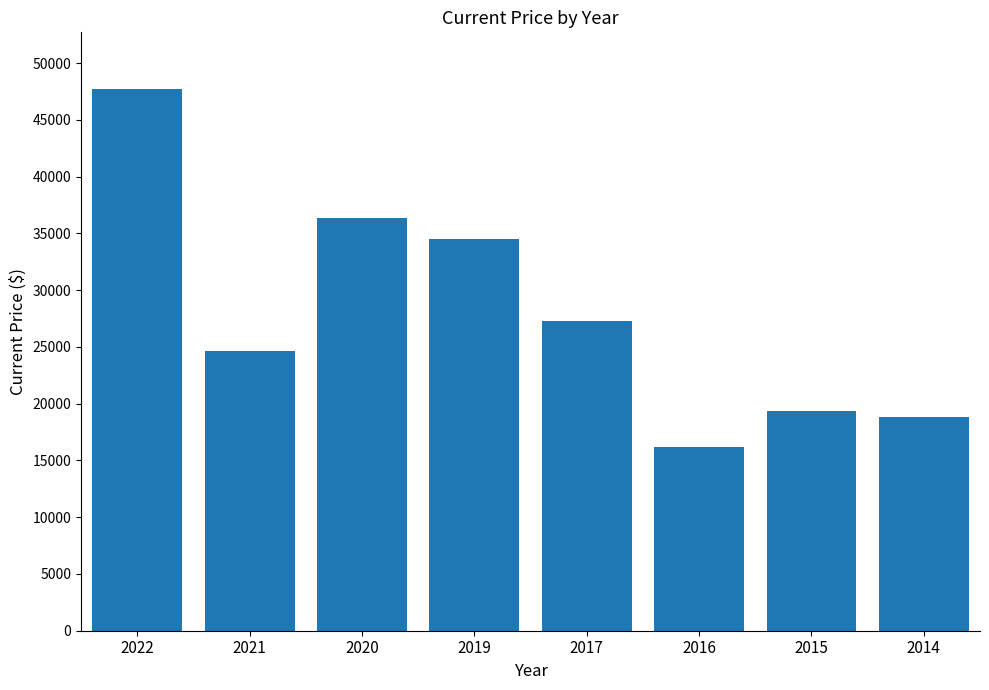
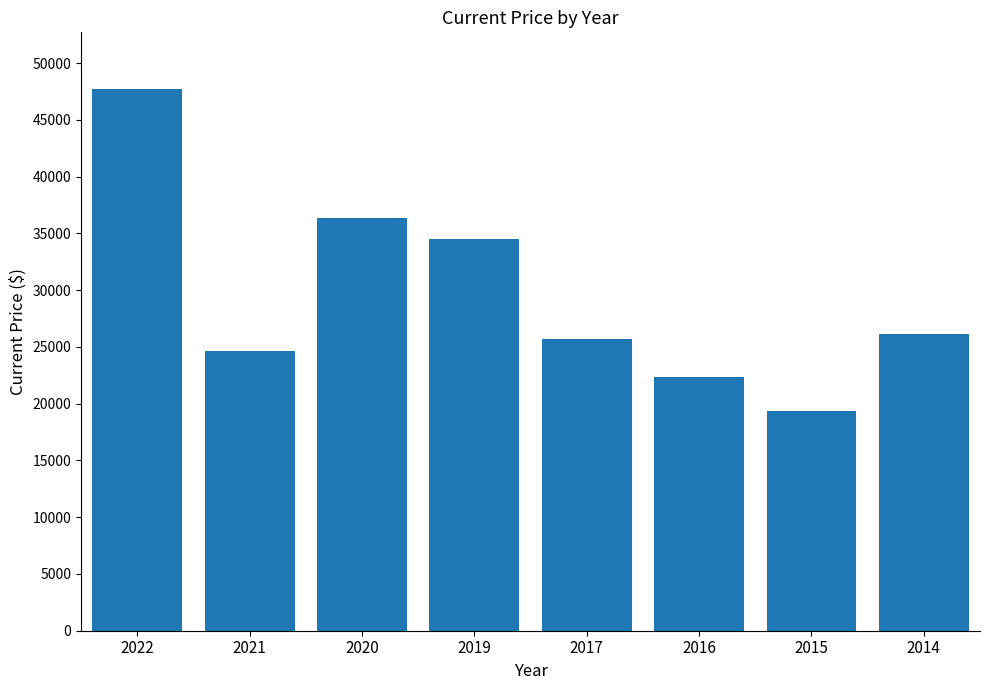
  {
    "2022": 47700,
    "2021": 24600,
    "2020": 36400,
    "2019": 34500,
-   "2017": 27300,
-   "2016": 16200,
+   "2017": 25700,
+   "2016": 22400,
    "2015": 19300,
-   "2014": 18900
+   "2014": 26200
  }
